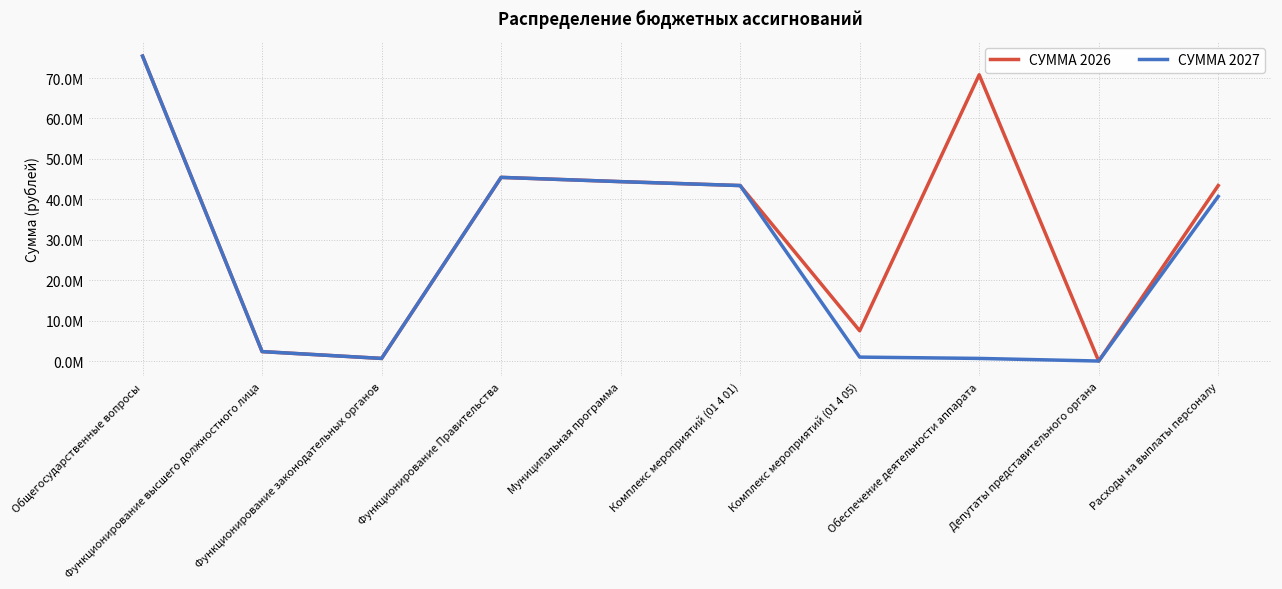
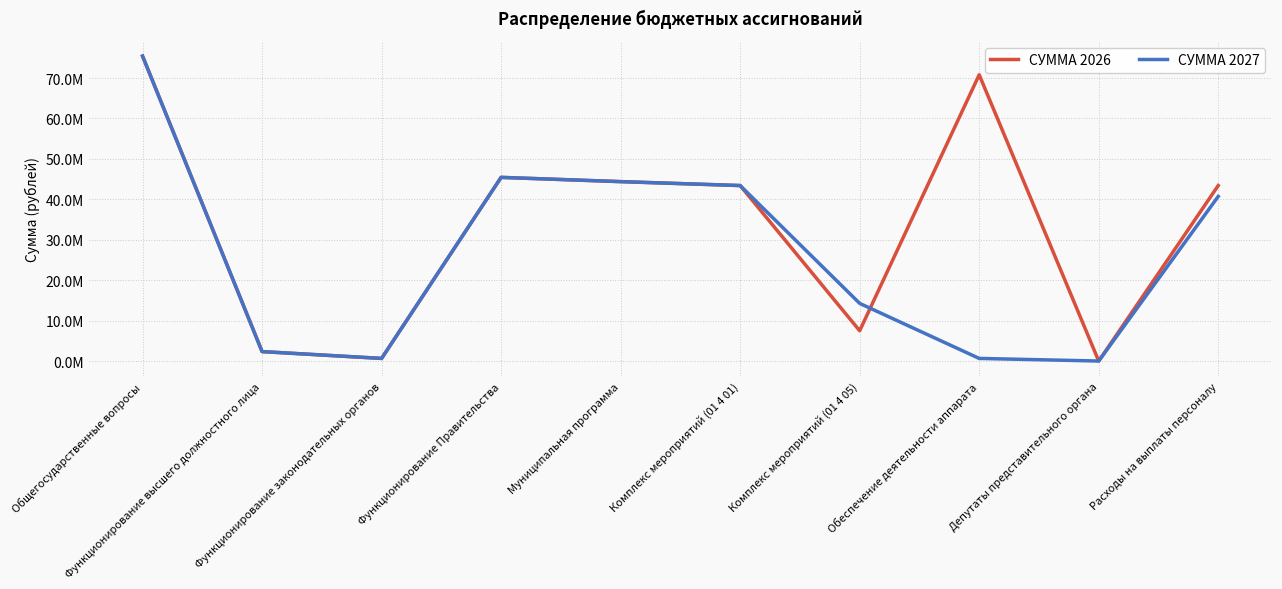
  {
    "СУММА 2026": {
      "Комплекс мероприятий (01 4 05)": 7000000,
      "Обеспечение деятельности аппарата": 71000000,
      "Расходы на выплаты персоналу": 43000000
    },
    "СУММА 2027": {
-     "Комплекс мероприятий (01 4 05)": 1000000,
+     "Комплекс мероприятий (01 4 05)": 14000000,
      "Обеспечение деятельности аппарата": 1000000,
      "Расходы на выплаты персоналу": 41000000
    }
  }
